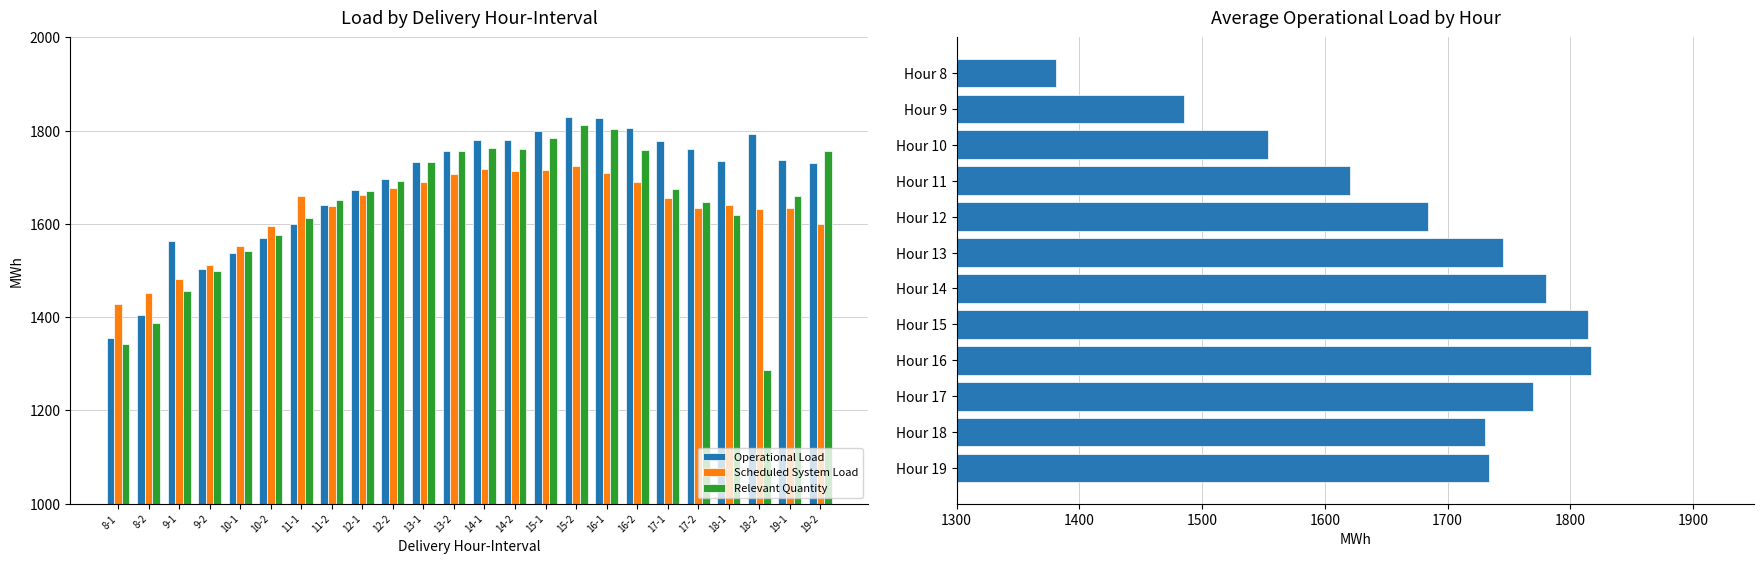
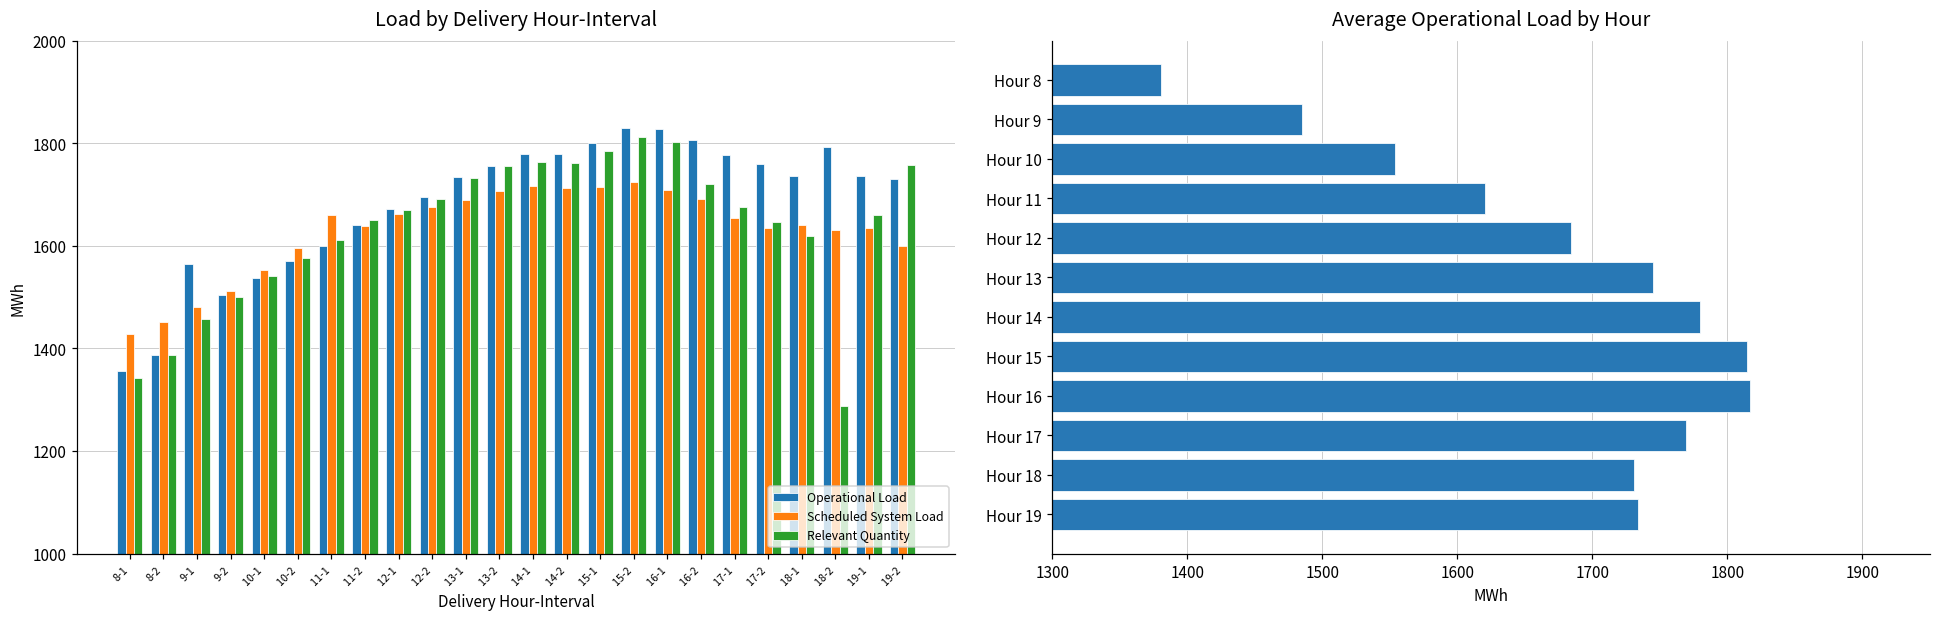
  {
    "Load by Delivery Hour-Interval": {
      "Operational Load": {
        "8-1": 1360,
-       "8-2": 1410,
+       "8-2": 1390,
        "9-1": 1560,
        "9-2": 1500,
        "10-1": 1540,
        "10-2": 1570,
        "11-1": 1600,
        "11-2": 1640,
        "12-1": 1670,
        "12-2": 1700,
        "13-1": 1730,
        "13-2": 1760,
        "14-1": 1780,
        "14-2": 1780,
        "15-1": 1800,
        "15-2": 1830,
        "16-1": 1830,
        "16-2": 1810,
        "17-1": 1780,
        "17-2": 1760,
        "18-1": 1740,
        "18-2": 1790,
        "19-1": 1740,
        "19-2": 1730
      },
      "Scheduled System Load": {
        "8-1": 1430,
        "8-2": 1450,
        "9-1": 1480,
        "9-2": 1510,
        "10-1": 1550,
        "10-2": 1600,
        "11-1": 1660,
        "11-2": 1640,
        "12-1": 1660,
        "12-2": 1680,
        "13-1": 1690,
        "13-2": 1710,
        "14-1": 1720,
        "14-2": 1710,
        "15-1": 1710,
        "15-2": 1720,
        "16-1": 1710,
        "16-2": 1690,
        "17-1": 1650,
        "17-2": 1630,
        "18-1": 1640,
        "18-2": 1630,
        "19-1": 1630,
        "19-2": 1600
      },
      "Relevant Quantity": {
        "8-1": 1340,
        "8-2": 1390,
        "9-1": 1460,
        "9-2": 1500,
        "10-1": 1540,
        "10-2": 1580,
        "11-1": 1610,
        "11-2": 1650,
        "12-1": 1670,
        "12-2": 1690,
        "13-1": 1730,
        "13-2": 1760,
        "14-1": 1760,
        "14-2": 1760,
        "15-1": 1790,
        "15-2": 1810,
        "16-1": 1800,
-       "16-2": 1760,
+       "16-2": 1720,
        "17-1": 1680,
        "17-2": 1650,
        "18-1": 1620,
        "18-2": 1290,
        "19-1": 1660,
        "19-2": 1760
      }
    },
    "Average Operational Load by Hour": {
      "Hour 8": 1381,
      "Hour 9": 1485,
      "Hour 10": 1554,
      "Hour 11": 1620,
      "Hour 12": 1684,
      "Hour 13": 1745,
      "Hour 14": 1780,
      "Hour 15": 1815,
      "Hour 16": 1817,
      "Hour 17": 1769,
      "Hour 18": 1731,
      "Hour 19": 1734
    }
  }
